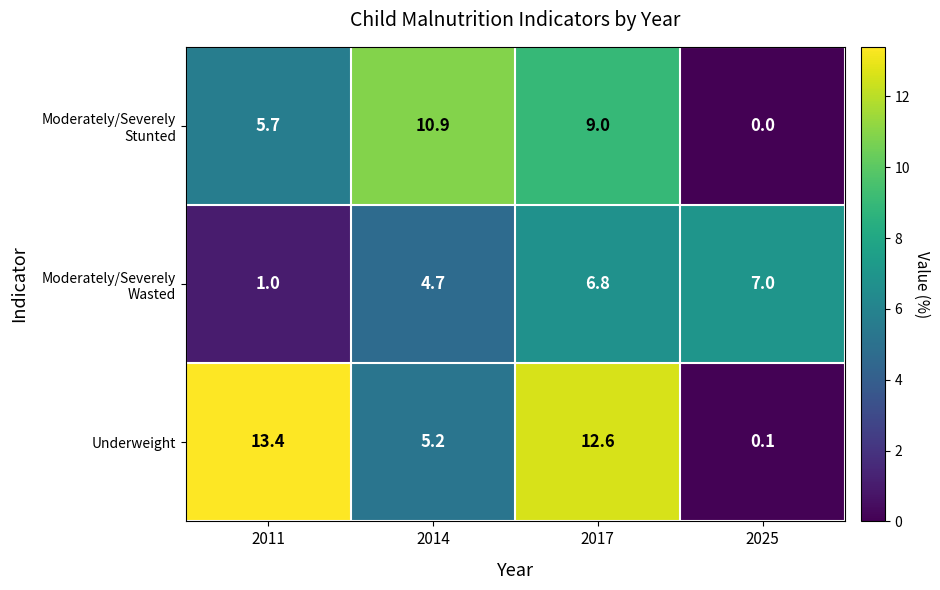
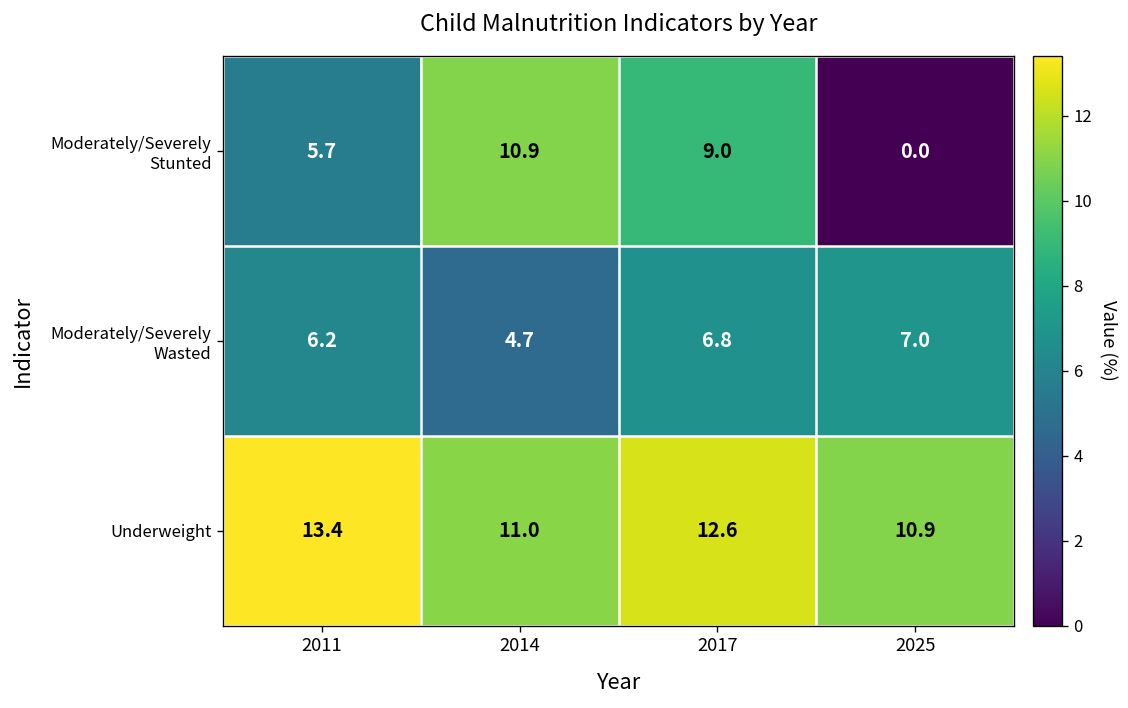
  {
    "Moderately/Severely Stunted": {
      "2011": 5.7,
      "2014": 10.9,
      "2017": 9.0,
      "2025": 0.0
    },
    "Moderately/Severely Wasted": {
-     "2011": 1.0,
+     "2011": 6.2,
      "2014": 4.7,
      "2017": 6.8,
      "2025": 7.0
    },
    "Underweight": {
      "2011": 13.4,
-     "2014": 5.2,
+     "2014": 11.0,
      "2017": 12.6,
-     "2025": 0.1
+     "2025": 10.9
    }
  }
